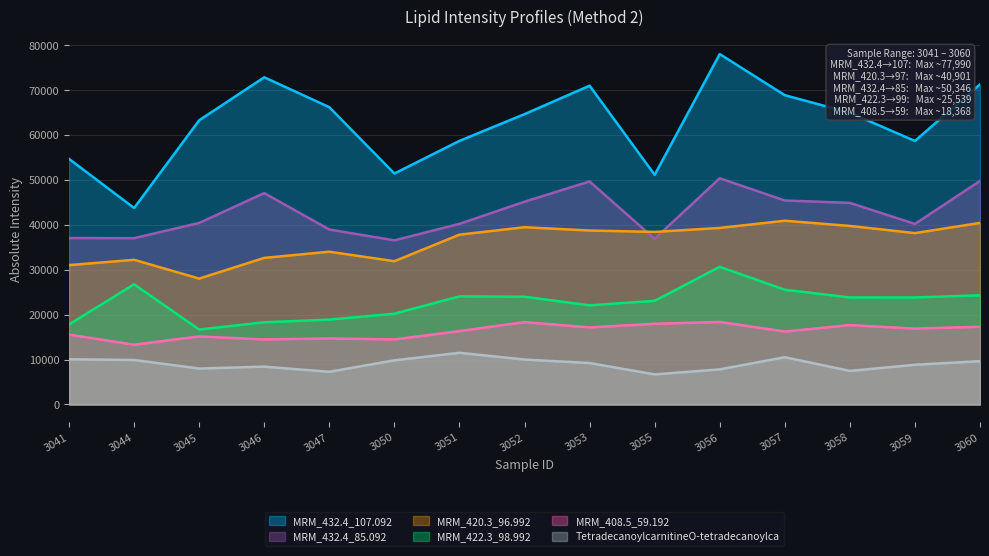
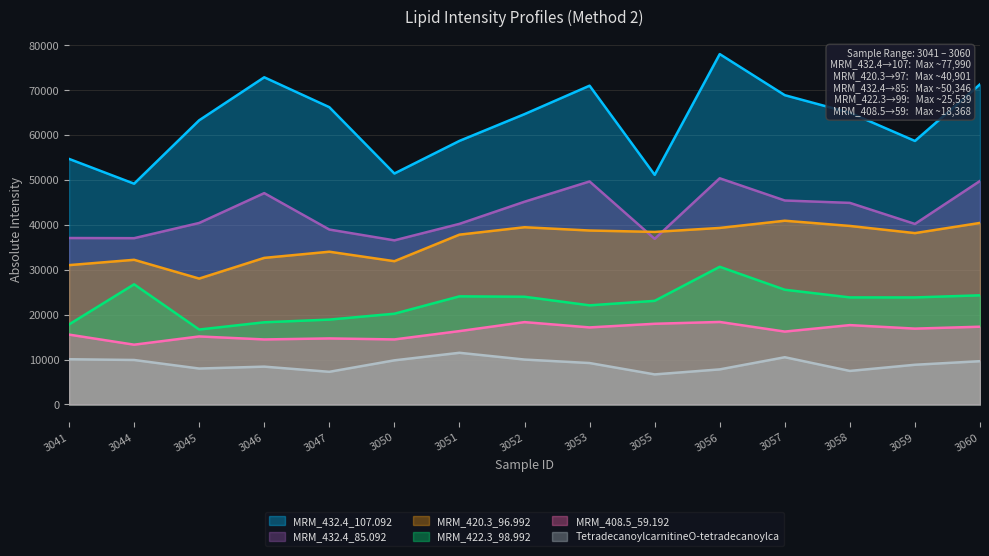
  {
    "MRM_432.4_107.092": {
      "3041": 55000,
-     "3044": 44000,
+     "3044": 49000,
      "3045": 63000,
      "3046": 73000,
      "3047": 66000,
      "3050": 51000,
      "3051": 59000,
      "3052": 65000,
      "3053": 71000,
      "3055": 51000,
      "3056": 78000,
      "3057": 69000,
      "3059": 59000,
      "3060": 71000
    },
    "MRM_420.3_96.992": {
      "3041": 31000,
      "3044": 32000,
      "3045": 28000,
      "3046": 33000,
      "3047": 34000,
      "3050": 32000,
      "3051": 38000,
      "3052": 39000,
      "3053": 39000,
      "3055": 38000,
      "3056": 39000,
      "3057": 41000,
      "3058": 40000,
      "3059": 38000,
      "3060": 40000
    },
    "MRM_422.3_98.992": {
      "3041": 18000,
      "3044": 27000,
      "3045": 17000,
      "3046": 18000,
      "3047": 19000,
      "3050": 20000,
      "3051": 24000,
      "3052": 24000,
      "3053": 22000,
      "3055": 23000,
      "3056": 31000,
      "3057": 26000,
      "3058": 24000,
      "3059": 24000,
      "3060": 24000
    }
  }
